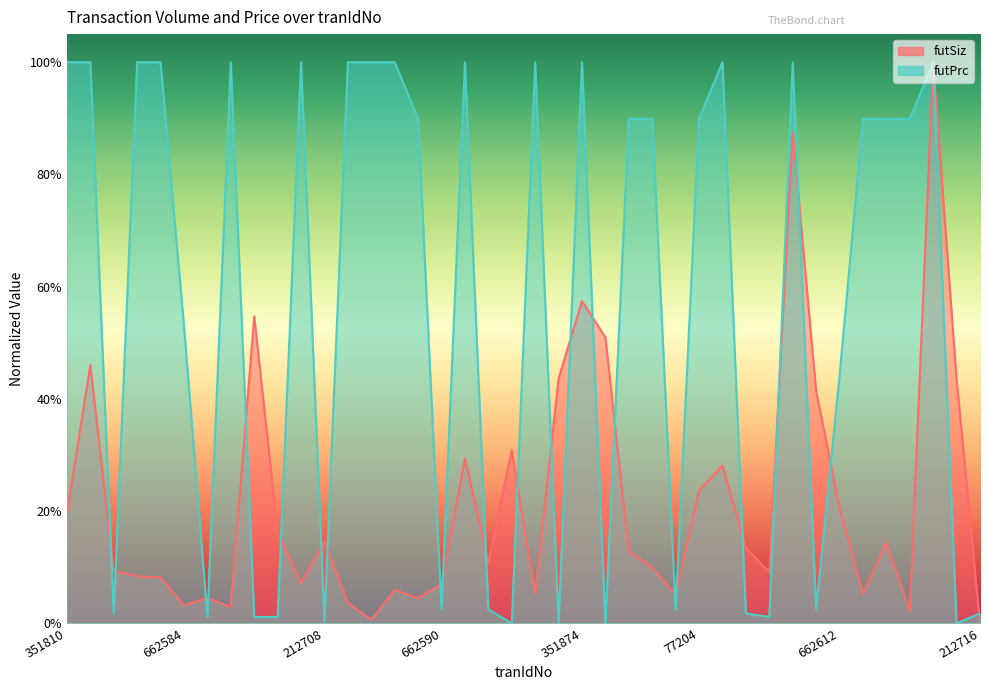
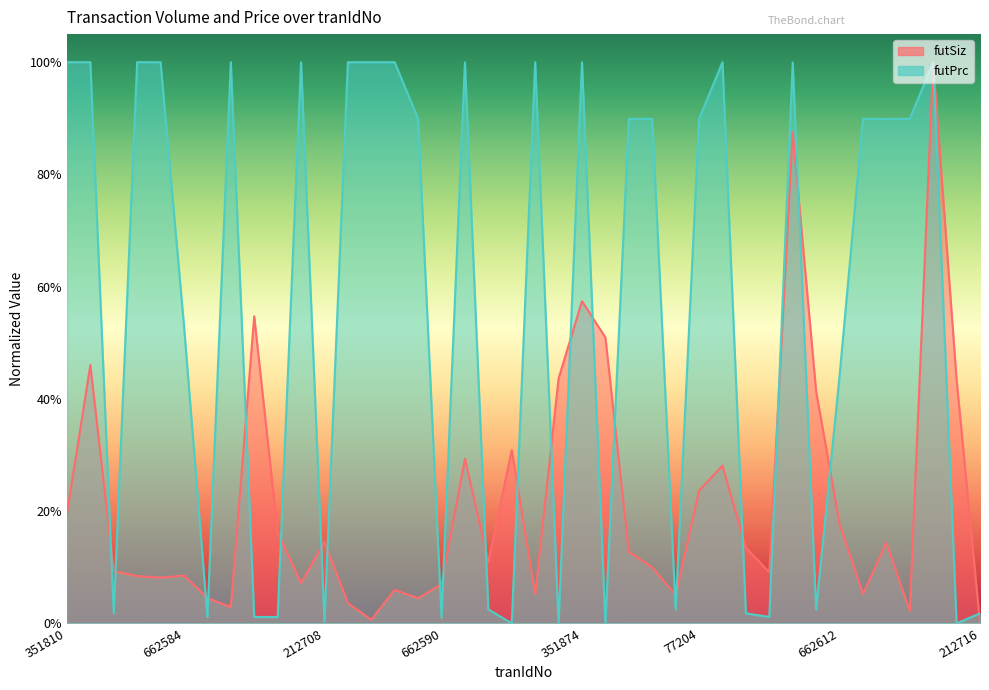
  {
    "futSiz": {
      "351810": "19%",
-     "662584": "3%",
+     "662584": "9%",
      "212708": "15%",
      "662590": "7%",
      "351874": "57%",
      "77204": "24%",
-     "662612": "21%",
+     "662612": "18%",
      "212716": "0%"
    },
    "futPrc": {
      "351810": "100%",
      "662584": "53%",
      "212708": "0%",
-     "662590": "2%",
+     "662590": "1%",
      "351874": "100%",
      "77204": "90%",
      "662612": "44%",
      "212716": "2%"
    }
  }
